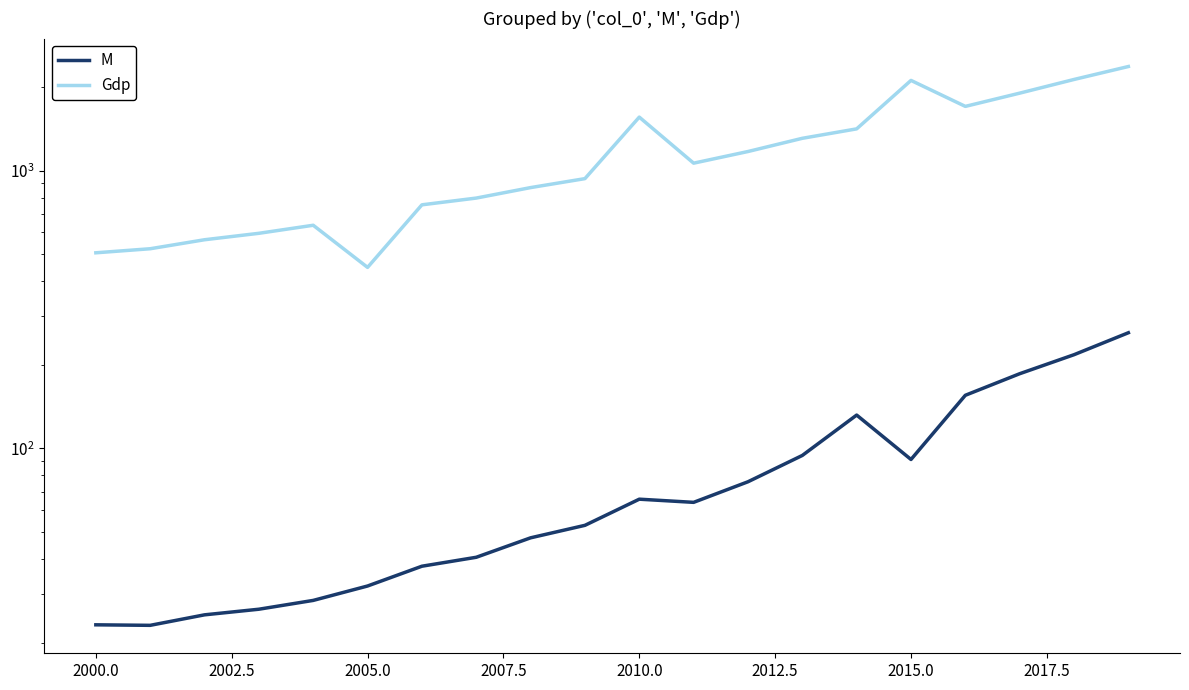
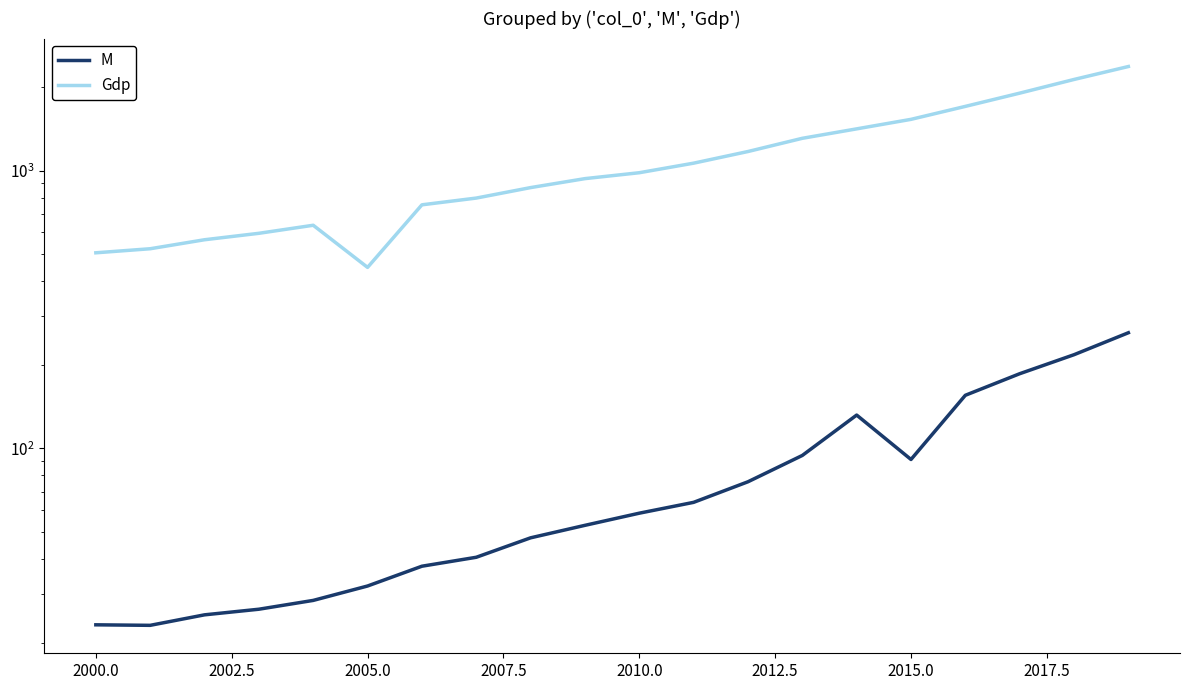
  {
    "M": {
      "2000.0": 23,
      "2005.0": 32,
-     "2010.0": 66,
+     "2010.0": 59,
      "2015.0": 91
    },
    "Gdp": {
      "2000.0": 510,
      "2005.0": 450,
-     "2010.0": 1600,
-     "2015.0": 2100
+     "2010.0": 980,
+     "2015.0": 1500
    }
  }
